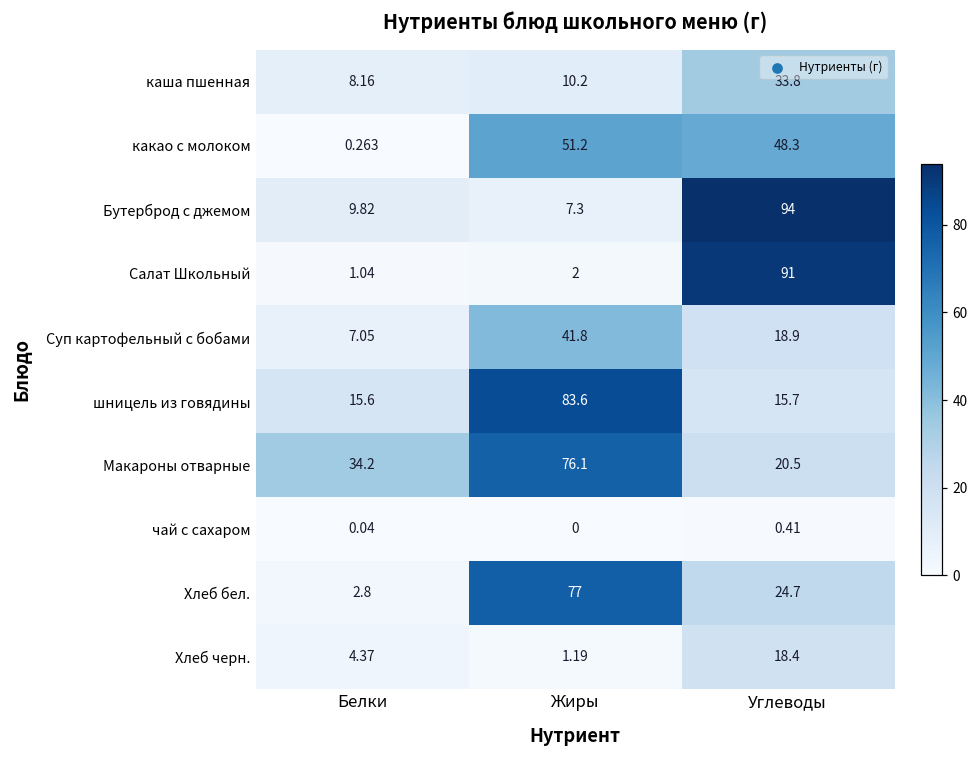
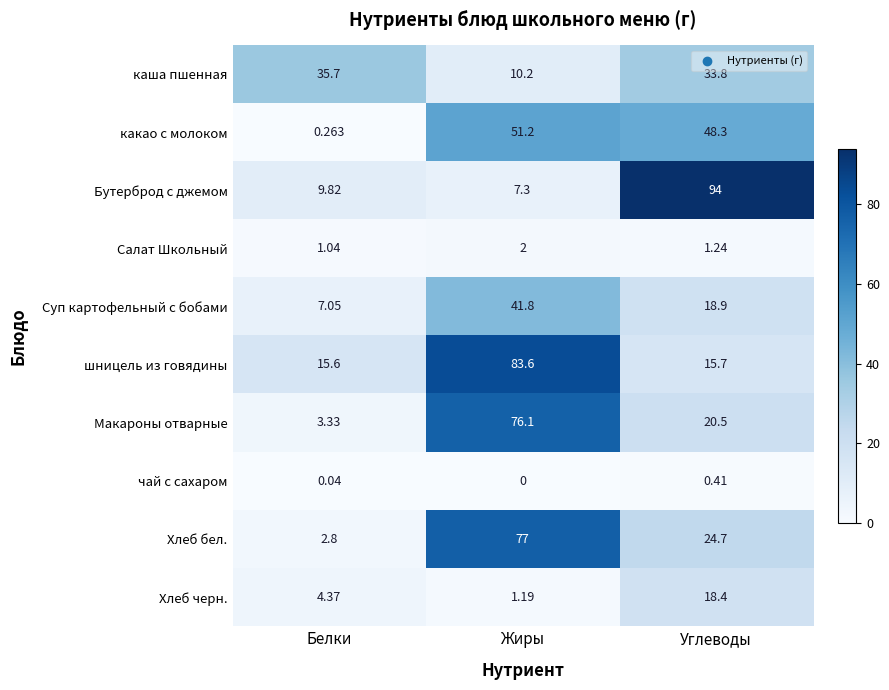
  {
    "каша пшенная": {
-     "Белки": 8.16,
+     "Белки": 35.7,
      "Жиры": 10.2
    },
    "какао с молоком": {
      "Белки": 0.263,
      "Жиры": 51.2,
      "Углеводы": 48.3
    },
    "Бутерброд с джемом": {
      "Белки": 9.82,
      "Жиры": 7.3,
      "Углеводы": 94
    },
    "Салат Школьный": {
      "Белки": 1.04,
      "Жиры": 2,
-     "Углеводы": 91
+     "Углеводы": 1.24
    },
    "Суп картофельный с бобами": {
      "Белки": 7.05,
      "Жиры": 41.8,
      "Углеводы": 18.9
    },
    "шницель из говядины": {
      "Белки": 15.6,
      "Жиры": 83.6,
      "Углеводы": 15.7
    },
    "Макароны отварные": {
-     "Белки": 34.2,
+     "Белки": 3.33,
      "Жиры": 76.1,
      "Углеводы": 20.5
    },
    "чай с сахаром": {
      "Белки": 0.04,
      "Жиры": 0,
      "Углеводы": 0.41
    },
    "Хлеб бел.": {
      "Белки": 2.8,
      "Жиры": 77,
      "Углеводы": 24.7
    },
    "Хлеб черн.": {
      "Белки": 4.37,
      "Жиры": 1.19,
      "Углеводы": 18.4
    }
  }
